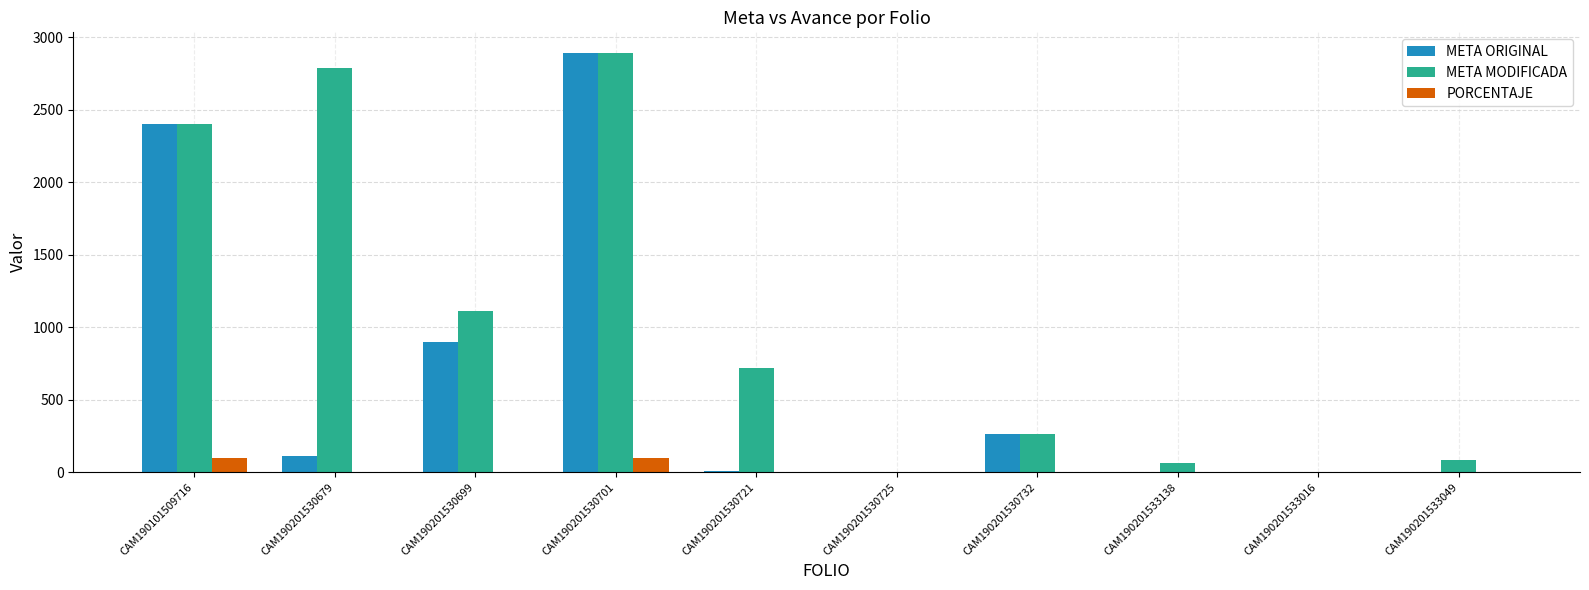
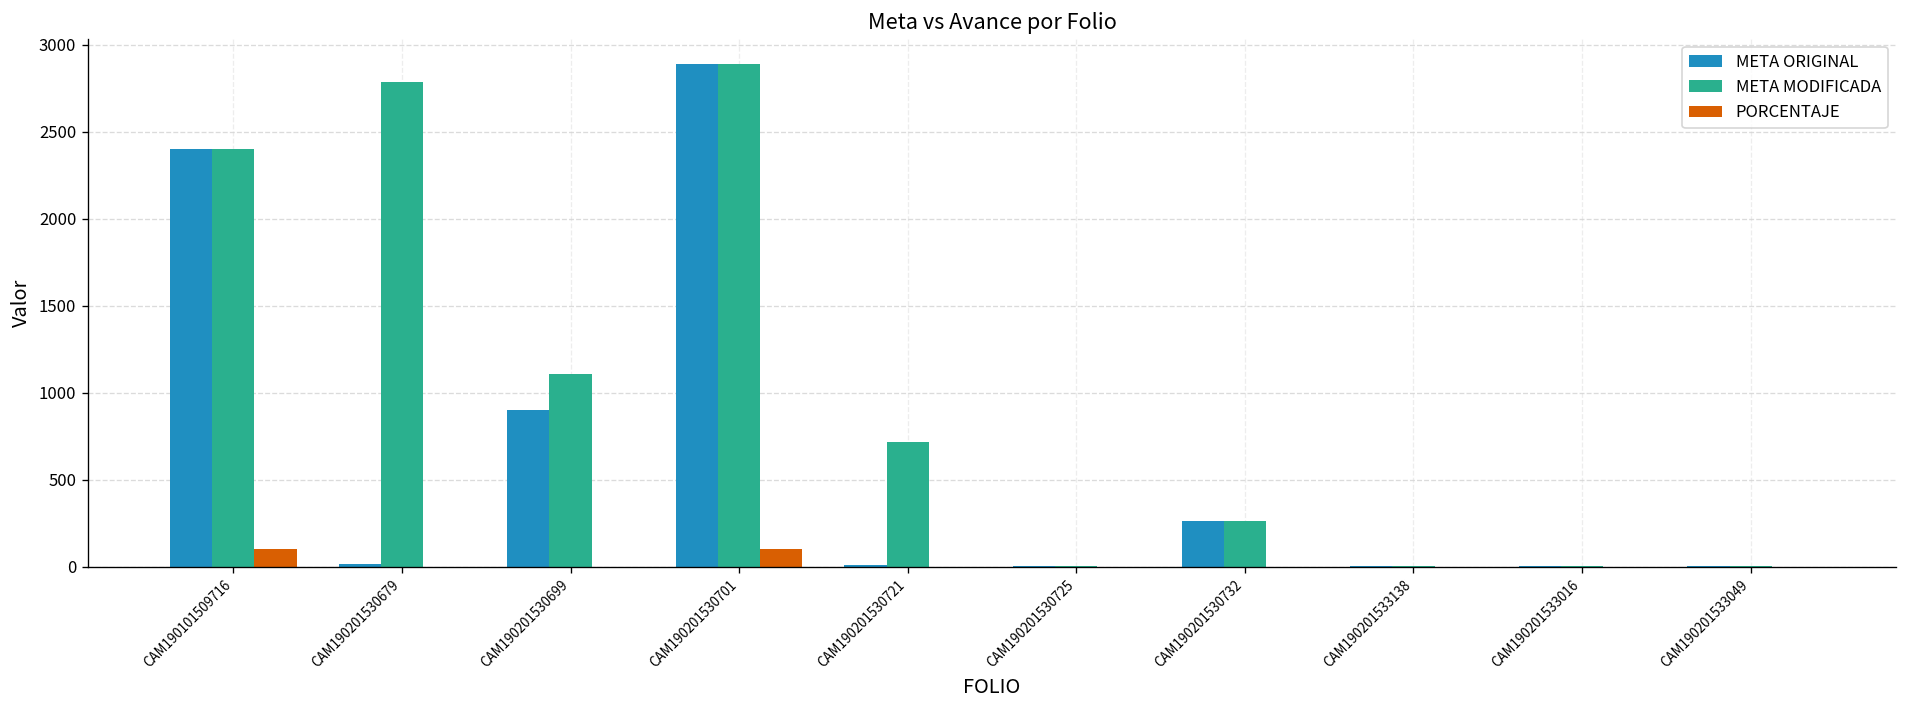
  {
    "META ORIGINAL": {
      "CAM190101509716": 2400,
-     "CAM190201530679": 110,
+     "CAM190201530679": 20,
      "CAM190201530699": 900,
      "CAM190201530701": 2890,
      "CAM190201530732": 260
    },
    "META MODIFICADA": {
      "CAM190101509716": 2400,
      "CAM190201530679": 2790,
      "CAM190201530699": 1110,
      "CAM190201530701": 2890,
      "CAM190201530721": 720,
      "CAM190201530732": 260,
-     "CAM190201533138": 60,
-     "CAM190201533049": 80
+     "CAM190201533138": 0,
+     "CAM190201533049": 0
    },
    "PORCENTAJE": {
      "CAM190101509716": 100,
      "CAM190201530679": 0,
      "CAM190201530699": 0,
      "CAM190201530701": 100,
      "CAM190201530721": 0,
      "CAM190201530725": 0,
      "CAM190201530732": 0,
      "CAM190201533138": 0,
      "CAM190201533016": 0,
      "CAM190201533049": 0
    }
  }
